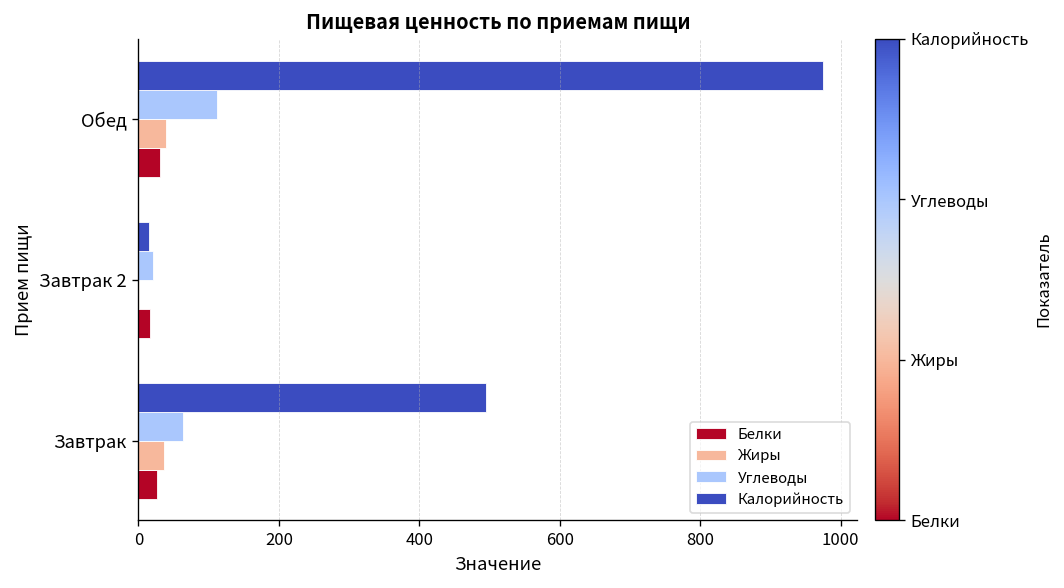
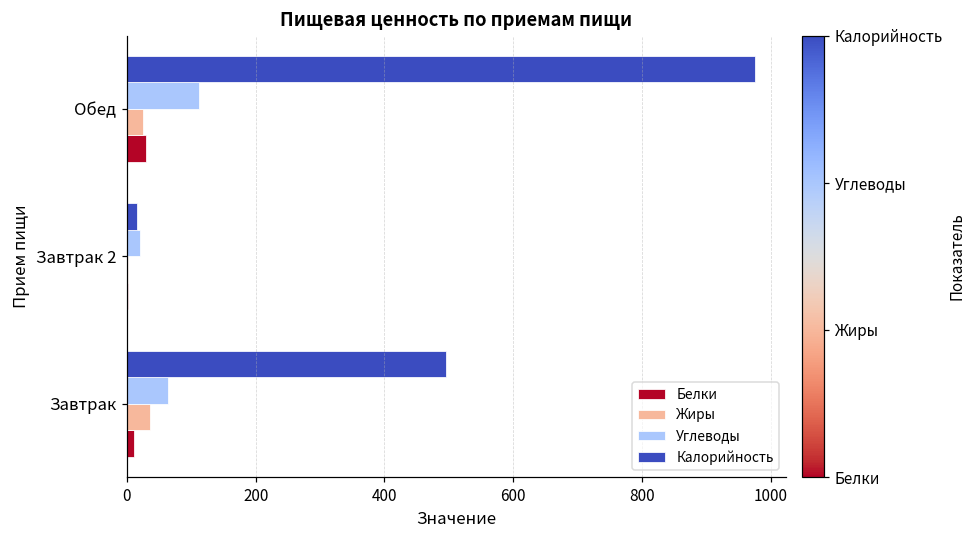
  {
    "Белки": {
      "Обед": 30,
-     "Завтрак 2": 20,
-     "Завтрак": 30
+     "Завтрак 2": 0,
+     "Завтрак": 10
    },
    "Жиры": {
-     "Обед": 40,
+     "Обед": 30,
      "Завтрак": 40
    },
    "Углеводы": {
      "Обед": 110,
      "Завтрак 2": 20,
      "Завтрак": 60
    },
    "Калорийность": {
      "Обед": 980,
      "Завтрак 2": 20,
      "Завтрак": 500
    }
  }
